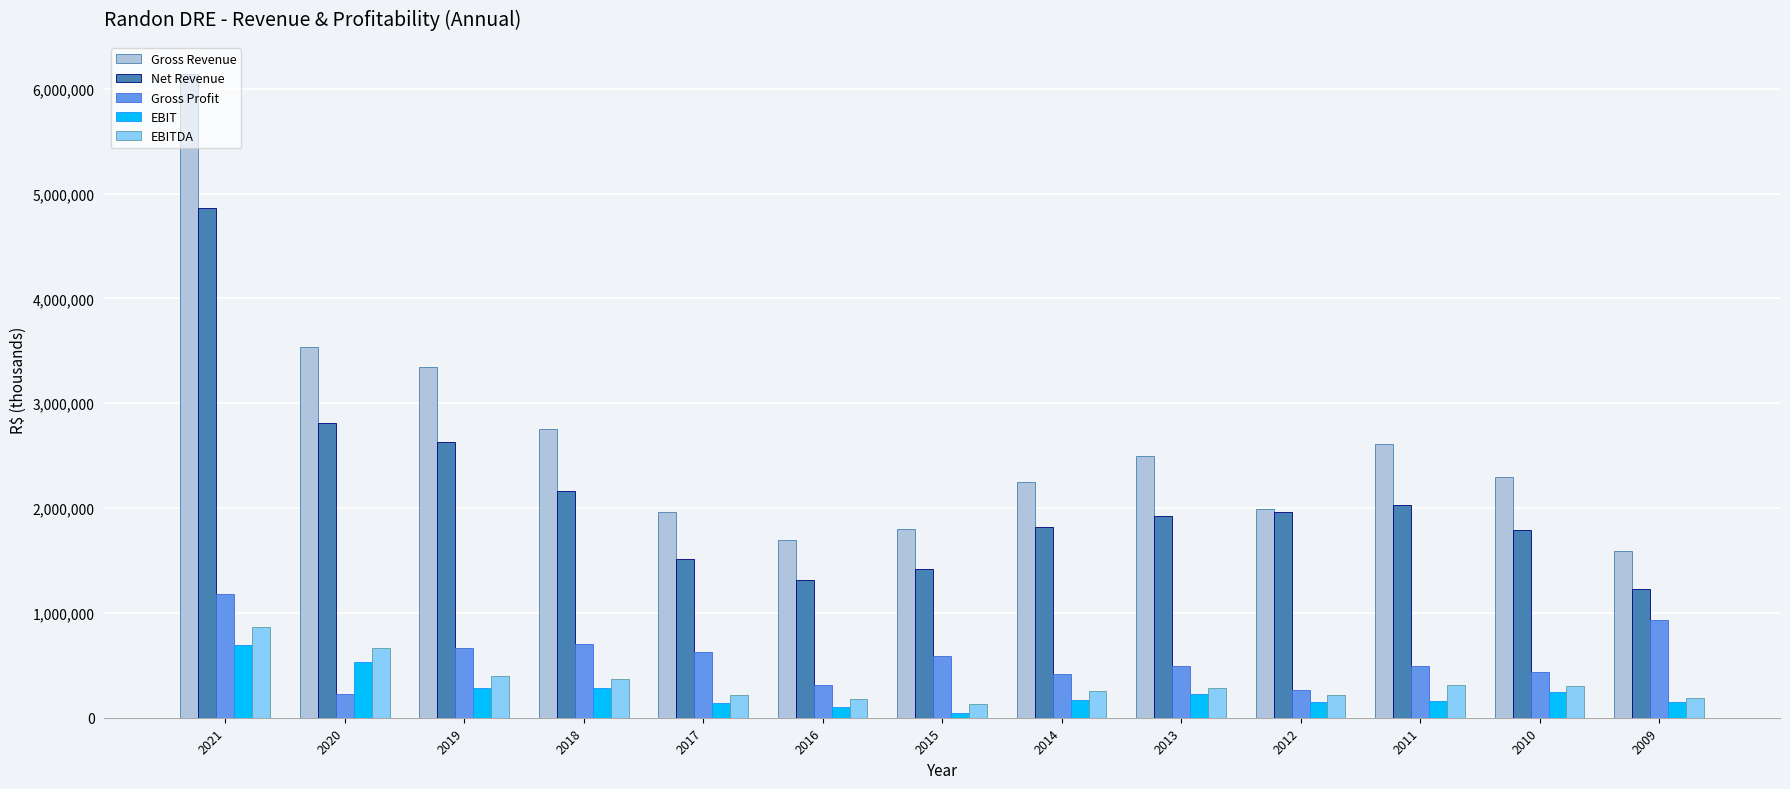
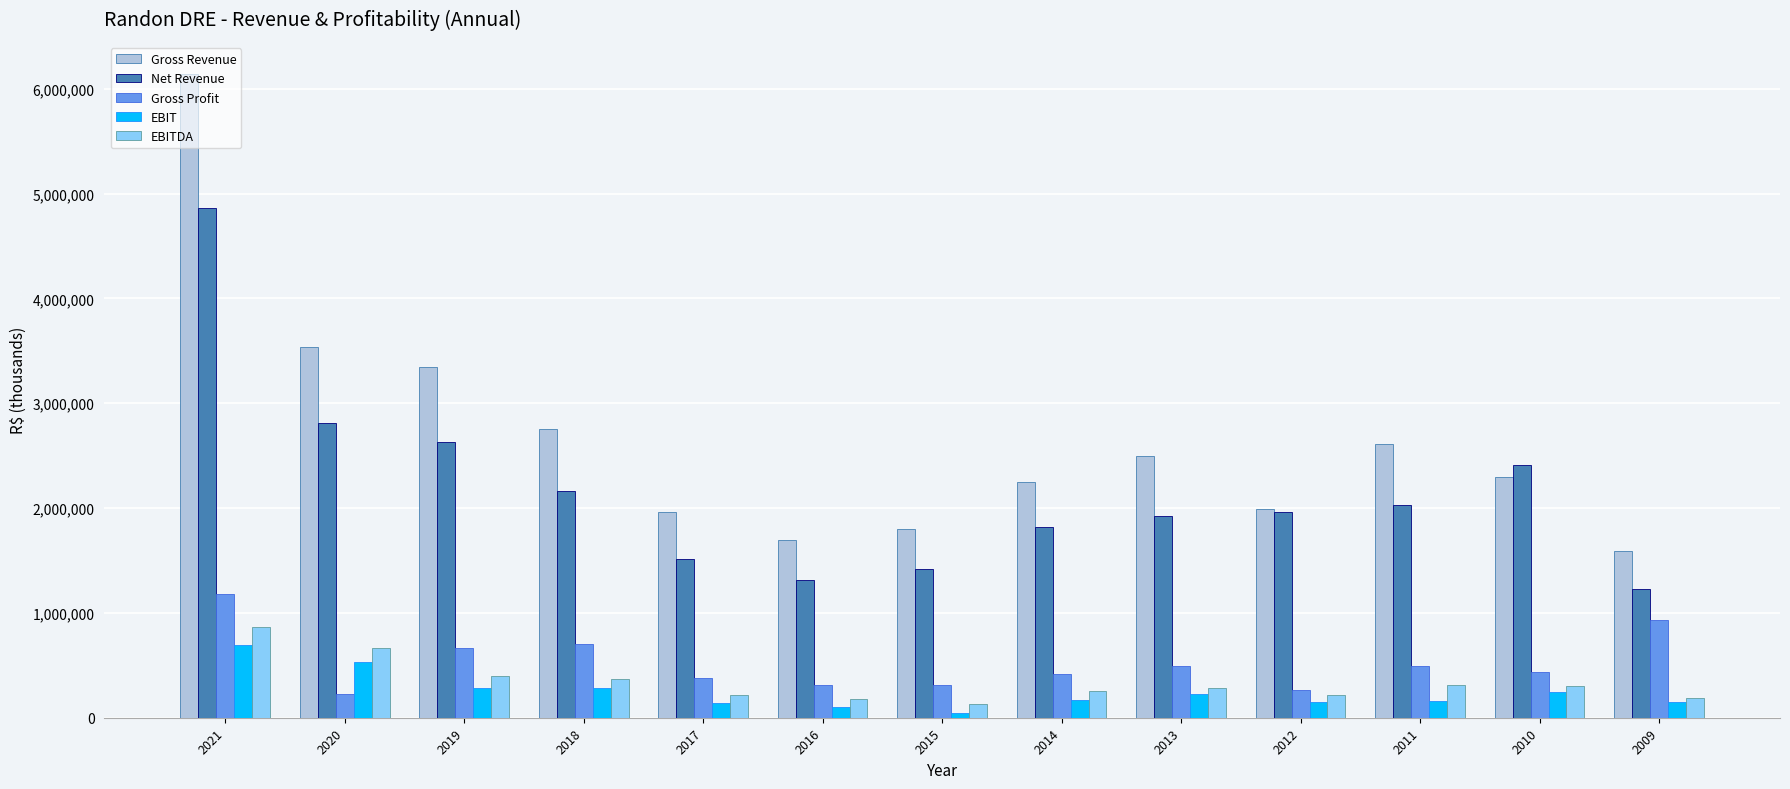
  {
    "Net Revenue": {
      "2021": "4,860,000",
      "2020": "2,810,000",
      "2019": "2,630,000",
      "2018": "2,170,000",
      "2017": "1,510,000",
      "2016": "1,310,000",
      "2015": "1,420,000",
      "2014": "1,820,000",
      "2013": "1,920,000",
      "2012": "1,960,000",
      "2011": "2,030,000",
-     "2010": "1,790,000",
+     "2010": "2,420,000",
      "2009": "1,230,000"
    },
    "Gross Profit": {
      "2021": "1,180,000",
      "2020": "230,000",
      "2019": "660,000",
      "2018": "710,000",
-     "2017": "630,000",
+     "2017": "380,000",
      "2016": "310,000",
-     "2015": "590,000",
+     "2015": "310,000",
      "2014": "420,000",
      "2013": "500,000",
      "2012": "270,000",
      "2011": "500,000",
      "2010": "440,000",
      "2009": "930,000"
    },
    "EBIT": {
      "2021": "690,000",
      "2020": "530,000",
      "2019": "280,000",
      "2018": "280,000",
      "2017": "140,000",
      "2016": "100,000",
      "2015": "50,000",
      "2014": "170,000",
      "2013": "230,000",
      "2012": "150,000",
      "2011": "160,000",
      "2010": "250,000",
      "2009": "150,000"
    }
  }
